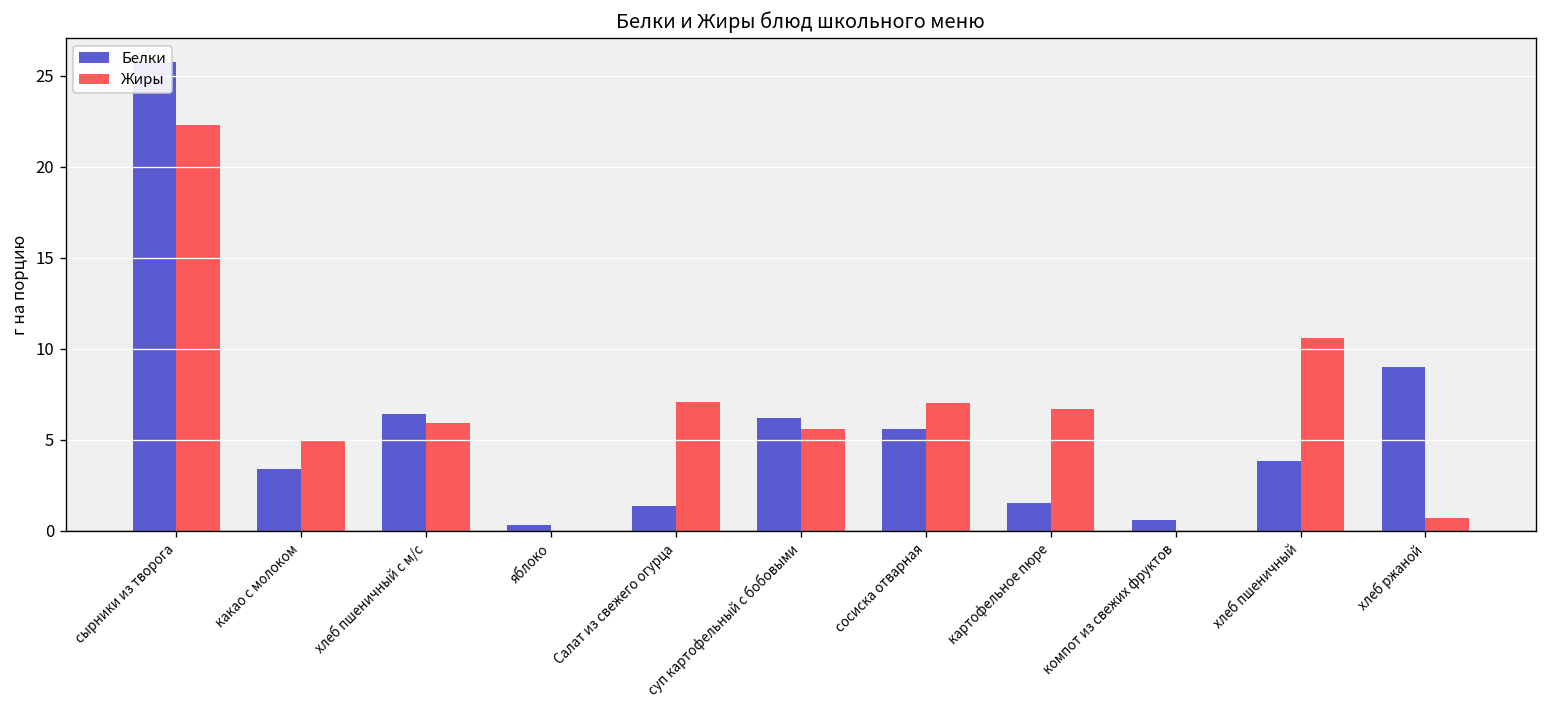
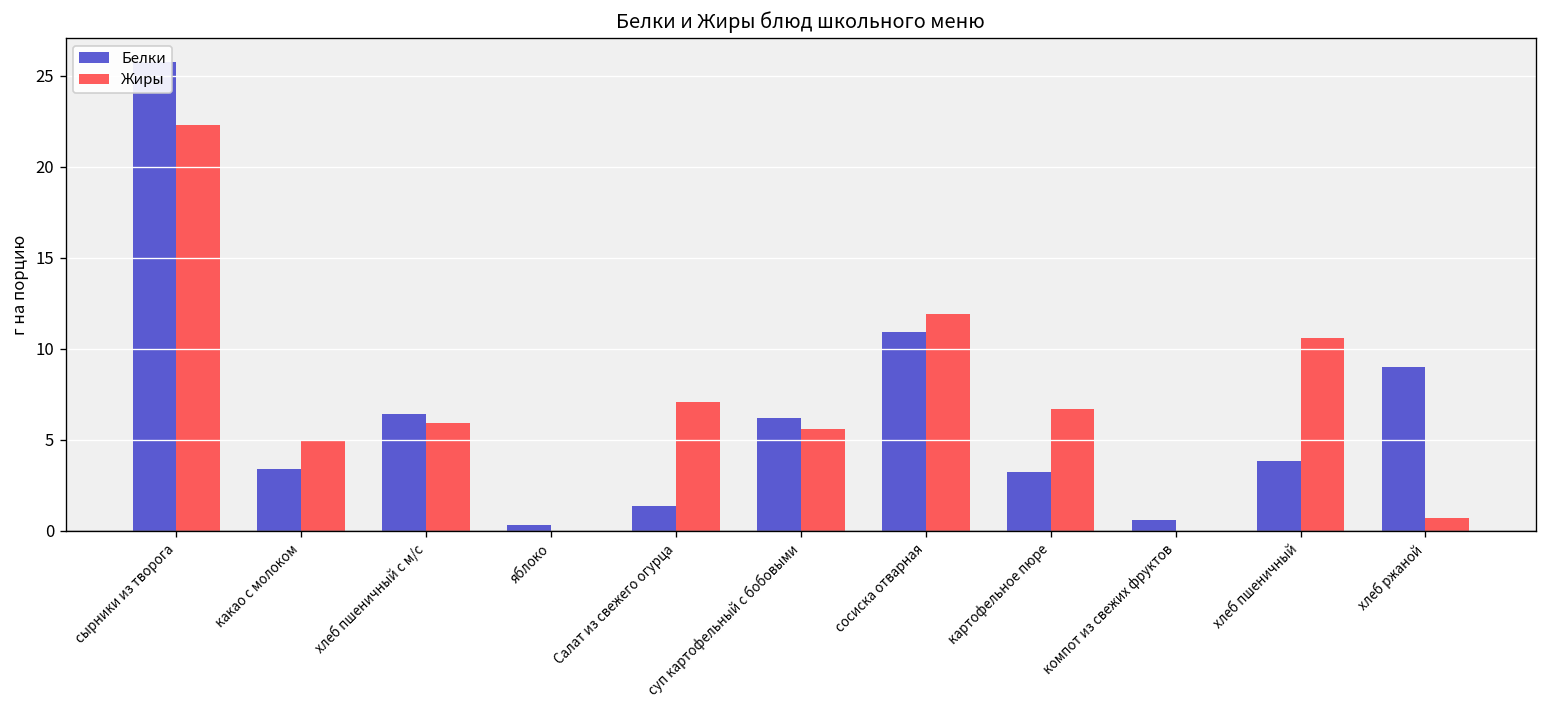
  {
    "Белки": {
      "какао с молоком": 3.4,
      "хлеб пшеничный с м/с": 6.4,
      "яблоко": 0.3,
      "Салат из свежего огурца": 1.3,
      "суп картофельный с бобовыми": 6.2,
-     "сосиска отварная": 5.6,
-     "картофельное пюре": 1.5,
+     "сосиска отварная": 10.9,
+     "картофельное пюре": 3.2,
      "компот из свежих фруктов": 0.6,
      "хлеб пшеничный": 3.8,
      "хлеб ржаной": 9.0
    },
    "Жиры": {
      "сырники из творога": 22.3,
      "какао с молоком": 5.0,
      "хлеб пшеничный с м/с": 5.9,
      "яблоко": 0.0,
      "Салат из свежего огурца": 7.1,
      "суп картофельный с бобовыми": 5.6,
-     "сосиска отварная": 7.0,
+     "сосиска отварная": 11.9,
      "картофельное пюре": 6.7,
      "компот из свежих фруктов": 0.0,
      "хлеб пшеничный": 10.6,
      "хлеб ржаной": 0.7
    }
  }
